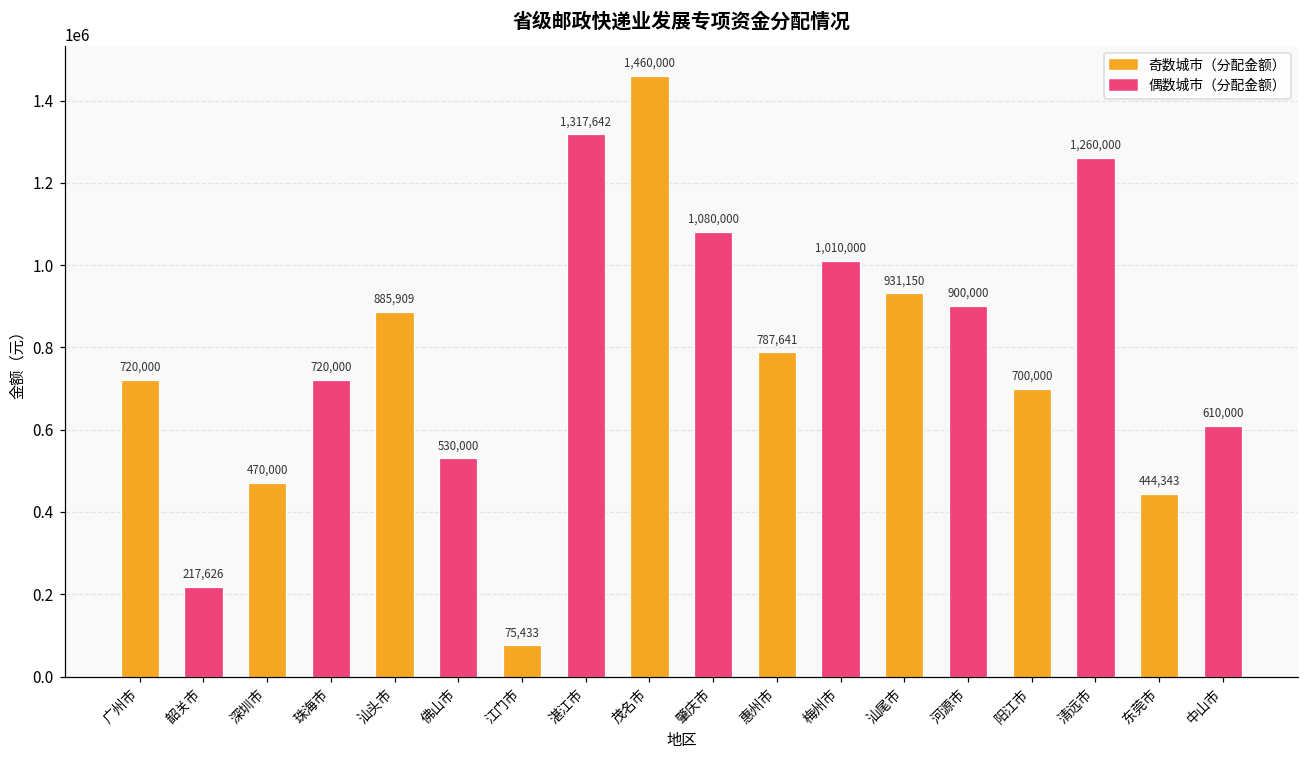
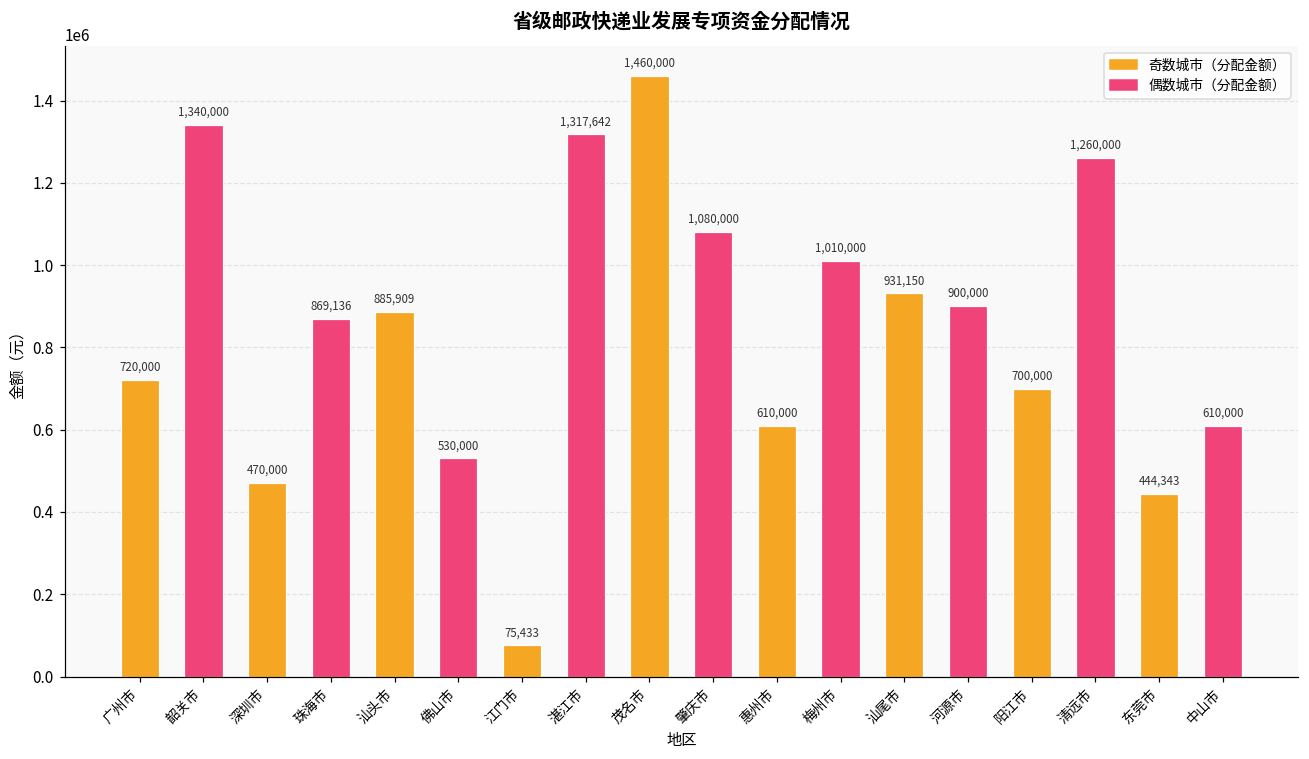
  {
    "广州市": "720,000",
-   "韶关市": "217,626",
+   "韶关市": "1,340,000",
    "深圳市": "470,000",
-   "珠海市": "720,000",
+   "珠海市": "869,136",
    "汕头市": "885,909",
    "佛山市": "530,000",
    "茂名市": "1,460,000",
    "肇庆市": "1,080,000",
-   "惠州市": "787,641",
+   "惠州市": "610,000",
    "梅州市": "1,010,000",
    "河源市": "900,000",
    "阳江市": "700,000",
    "清远市": "1,260,000",
    "东莞市": "444,343",
    "中山市": "610,000"
  }
